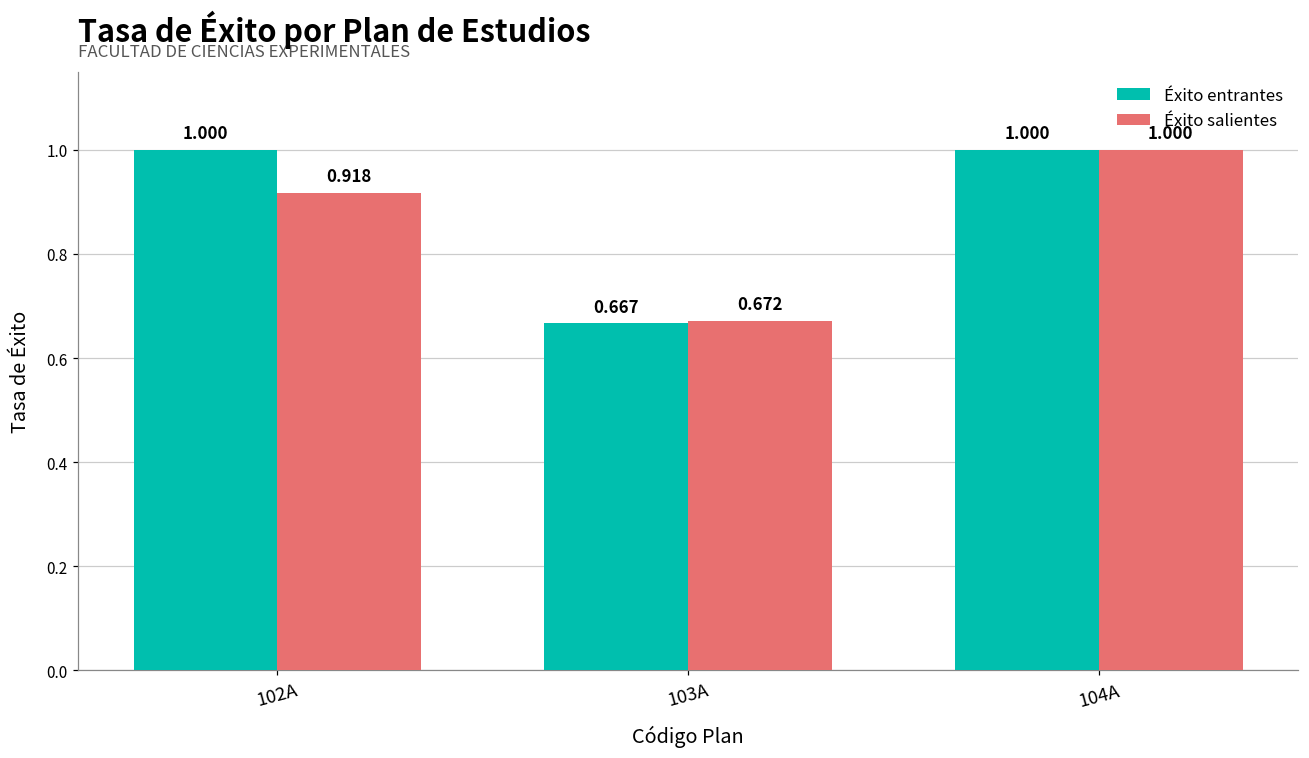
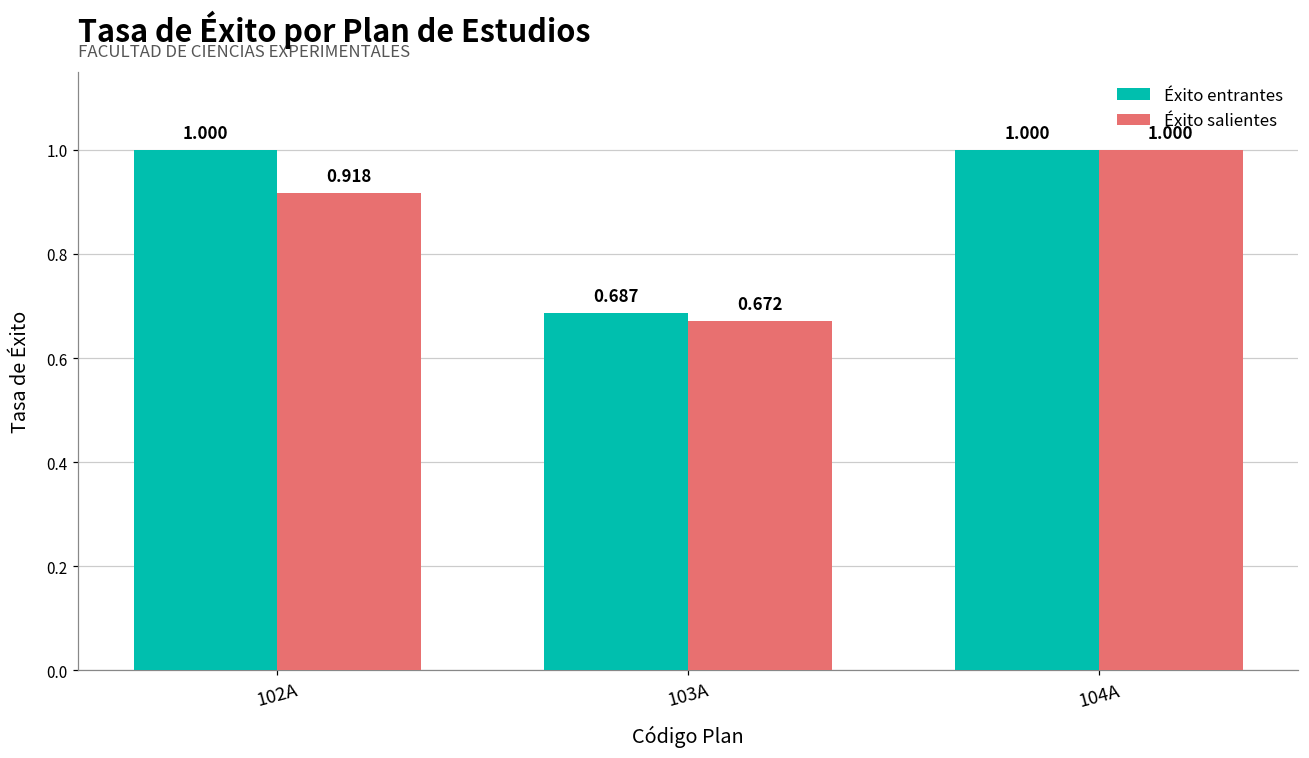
  {
    "Éxito entrantes": {
      "102A": 1.000,
-     "103A": 0.667,
+     "103A": 0.687,
      "104A": 1.000
    },
    "Éxito salientes": {
      "102A": 0.918,
      "103A": 0.672,
      "104A": 1.000
    }
  }
